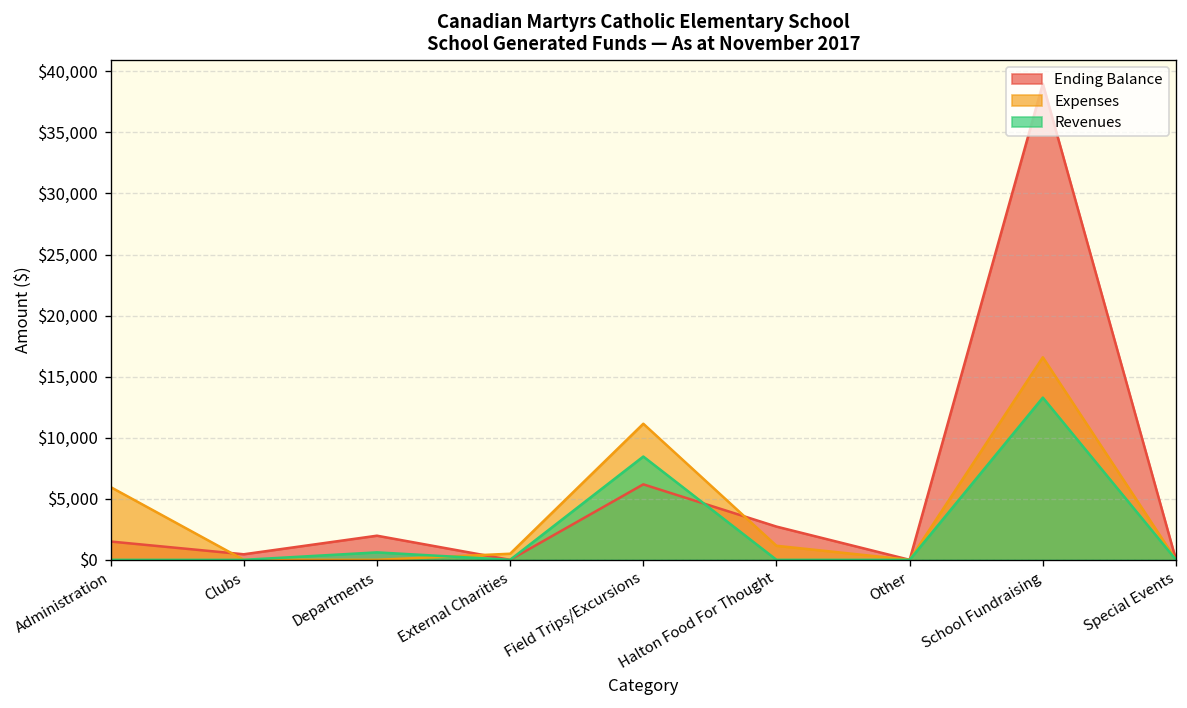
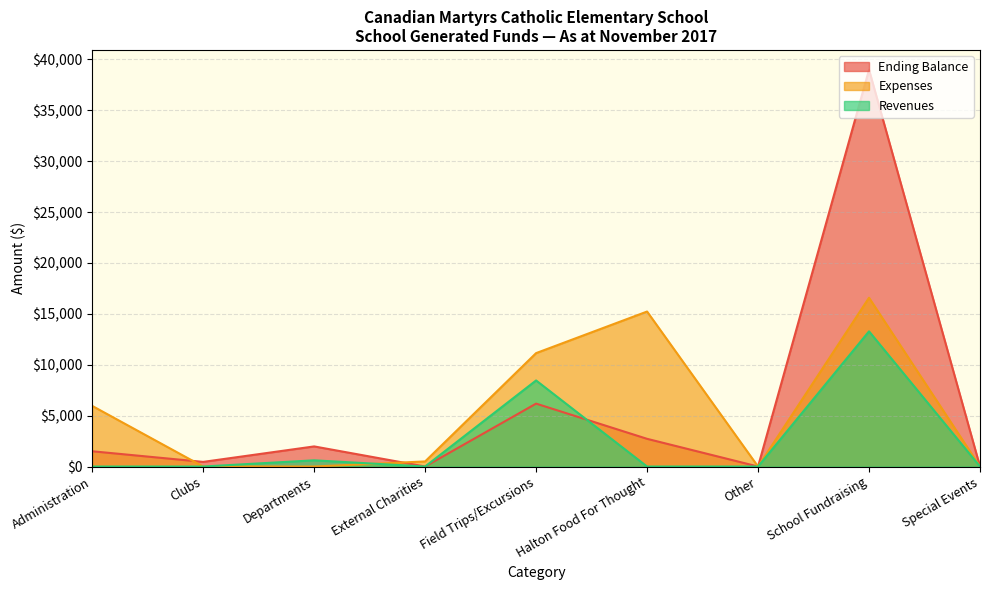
  {
    "Ending Balance": {
      "Administration": "$1,500",
      "Clubs": "$500",
      "Departments": "$2,000",
      "Field Trips/Excursions": "$6,200",
      "Halton Food For Thought": "$2,700"
    },
    "Expenses": {
      "Administration": "$6,000",
      "Departments": "$0",
      "External Charities": "$500",
      "Field Trips/Excursions": "$11,100",
-     "Halton Food For Thought": "$1,200",
+     "Halton Food For Thought": "$15,200",
      "School Fundraising": "$16,600"
    },
    "Revenues": {
      "Administration": "$0",
      "Departments": "$600",
      "Field Trips/Excursions": "$8,500",
      "Halton Food For Thought": "$0",
      "School Fundraising": "$13,300"
    }
  }
